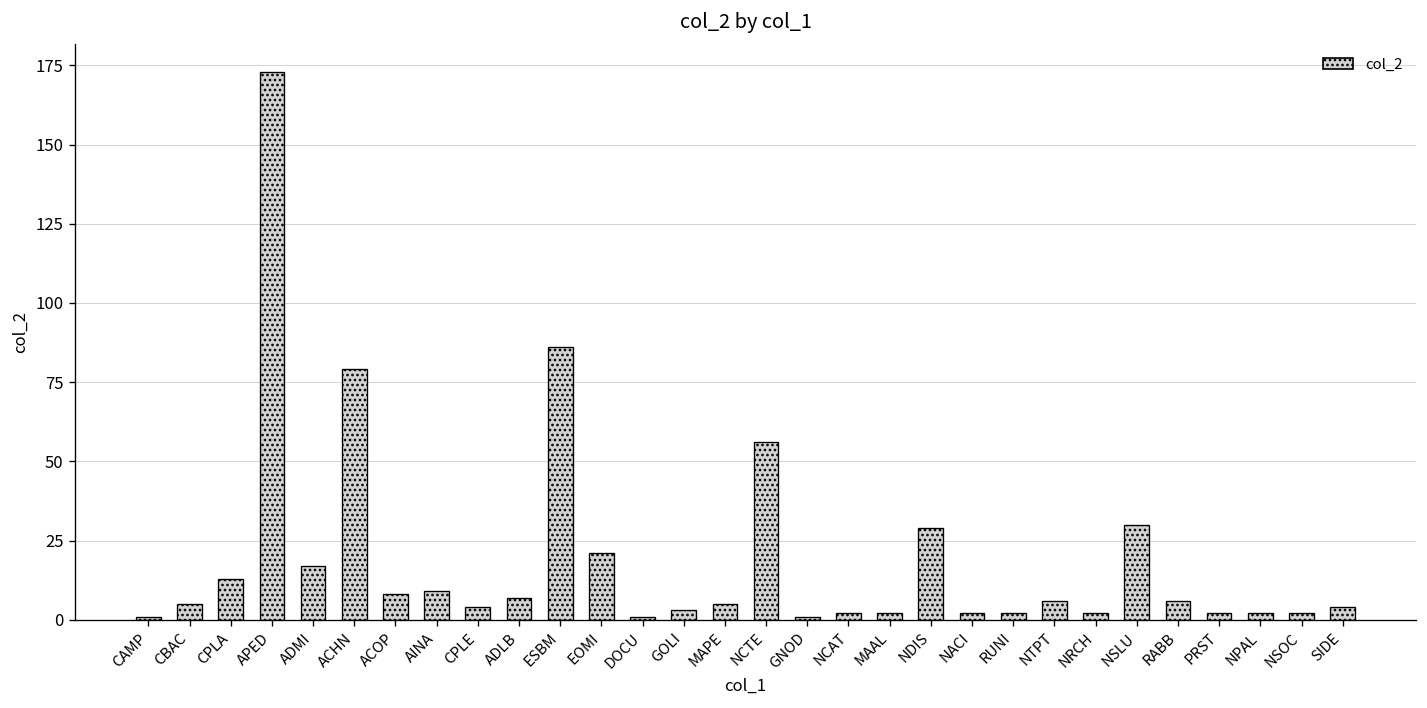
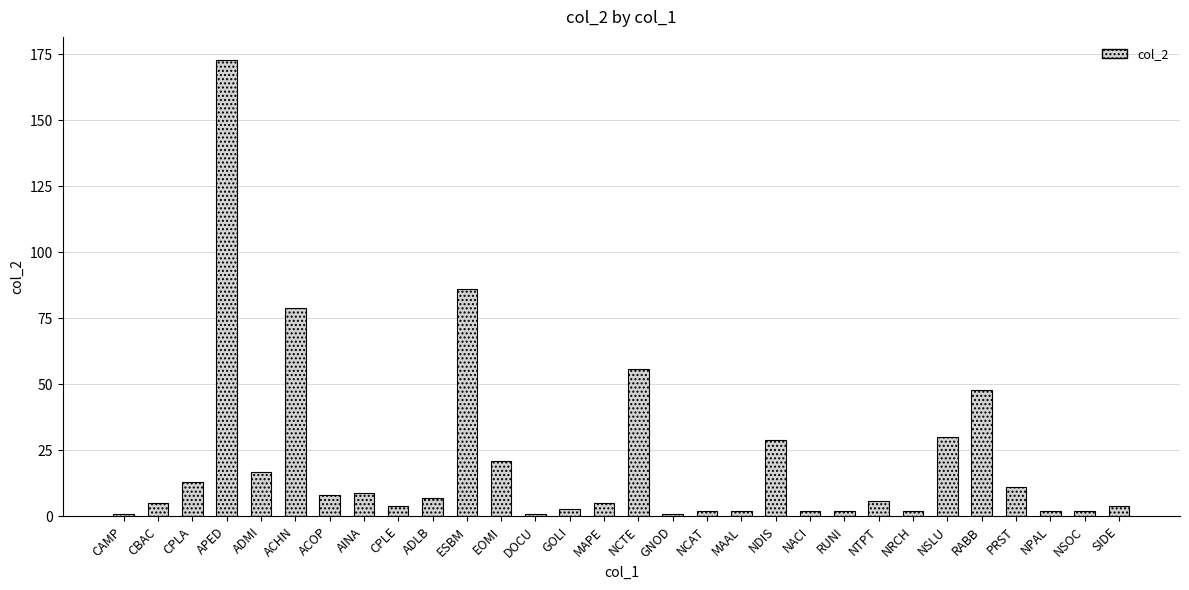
  {
    "CAMP": 1,
    "CBAC": 5,
    "CPLA": 13,
    "APED": 173,
    "ADMI": 17,
    "ACHN": 79,
    "ACOP": 8,
    "AINA": 9,
    "CPLE": 4,
    "ADLB": 7,
    "ESBM": 86,
    "EOMI": 21,
    "DOCU": 1,
    "GOLI": 3,
    "MAPE": 5,
    "NCTE": 56,
    "GNOD": 1,
    "NCAT": 2,
    "MAAL": 2,
    "NDIS": 29,
    "NACI": 2,
    "RUNI": 2,
    "NTPT": 6,
    "NRCH": 2,
    "NSLU": 30,
-   "RABB": 6,
-   "PRST": 2,
+   "RABB": 48,
+   "PRST": 11,
    "NPAL": 2,
    "NSOC": 2,
    "SIDE": 4
  }
